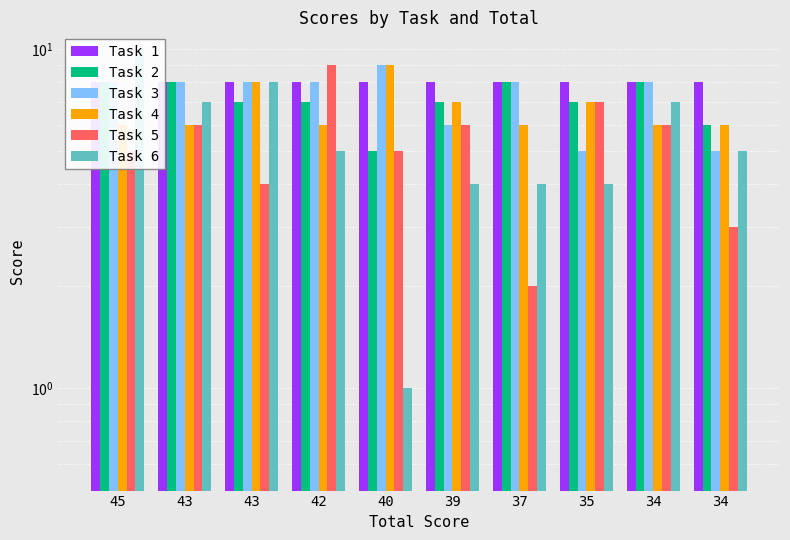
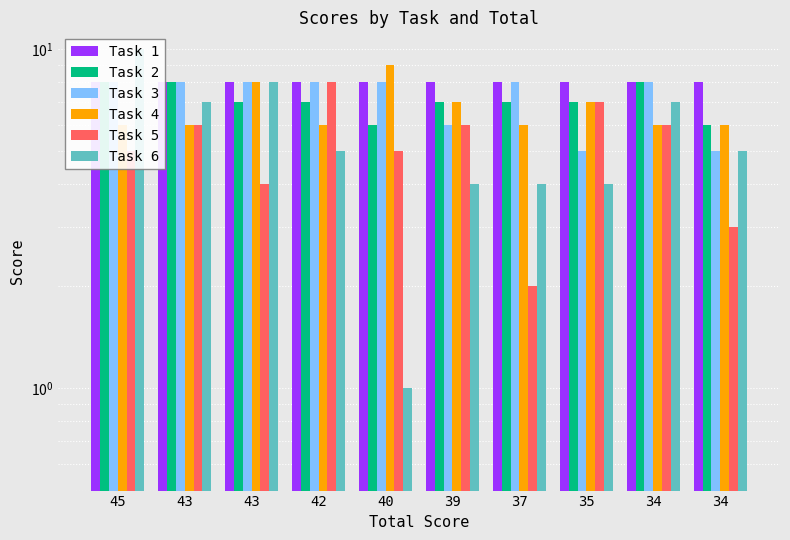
  {
    "Task 1": {
      "42": 8,
      "40": 8,
      "39": 8,
      "37": 8,
      "35": 8
    },
    "Task 2": {
      "42": 7,
-     "40": 5,
+     "40": 6,
      "39": 7,
-     "37": 8,
+     "37": 7,
      "35": 7
    },
    "Task 3": {
      "42": 8,
-     "40": 9,
+     "40": 8,
      "39": 6,
      "37": 8,
      "35": 5
    },
    "Task 4": {
      "42": 6,
      "40": 9,
      "39": 7,
      "37": 6,
      "35": 7
    },
    "Task 5": {
-     "42": 9,
+     "42": 8,
      "40": 5,
      "39": 6,
      "37": 2,
      "35": 7
    },
    "Task 6": {
      "42": 5,
      "40": 1,
      "39": 4,
      "37": 4,
      "35": 4
    }
  }
